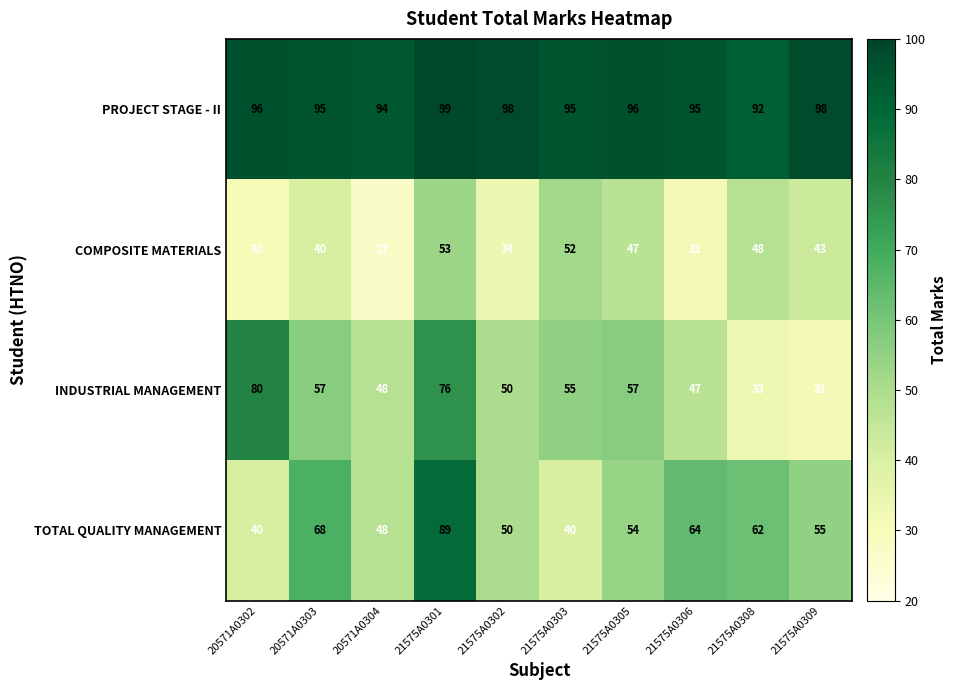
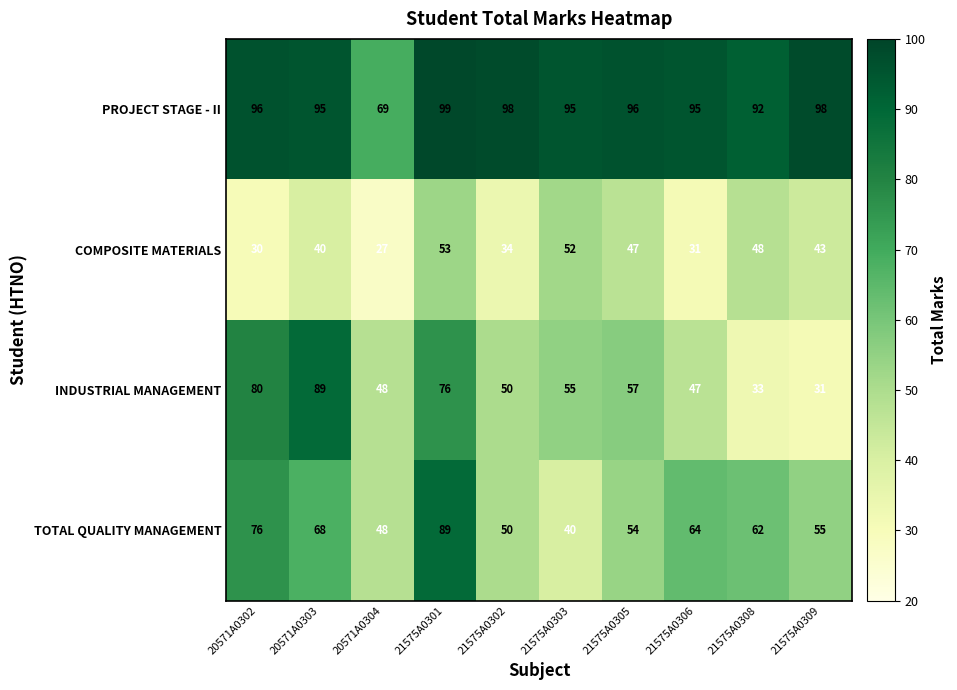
  {
    "PROJECT STAGE - II": {
      "20571A0302": 96,
      "20571A0303": 95,
-     "20571A0304": 94,
+     "20571A0304": 69,
      "21575A0301": 99,
      "21575A0302": 98,
      "21575A0303": 95,
      "21575A0305": 96,
      "21575A0306": 95,
      "21575A0308": 92,
      "21575A0309": 98
    },
    "COMPOSITE MATERIALS": {
      "20571A0302": 30,
      "20571A0303": 40,
      "20571A0304": 27,
      "21575A0301": 53,
      "21575A0302": 34,
      "21575A0303": 52,
      "21575A0305": 47,
      "21575A0306": 31,
      "21575A0308": 48,
      "21575A0309": 43
    },
    "INDUSTRIAL MANAGEMENT": {
      "20571A0302": 80,
-     "20571A0303": 57,
+     "20571A0303": 89,
      "20571A0304": 48,
      "21575A0301": 76,
      "21575A0302": 50,
      "21575A0303": 55,
      "21575A0305": 57,
      "21575A0306": 47,
      "21575A0308": 33,
      "21575A0309": 31
    },
    "TOTAL QUALITY MANAGEMENT": {
-     "20571A0302": 40,
+     "20571A0302": 76,
      "20571A0303": 68,
      "20571A0304": 48,
      "21575A0301": 89,
      "21575A0302": 50,
      "21575A0303": 40,
      "21575A0305": 54,
      "21575A0306": 64,
      "21575A0308": 62,
      "21575A0309": 55
    }
  }
